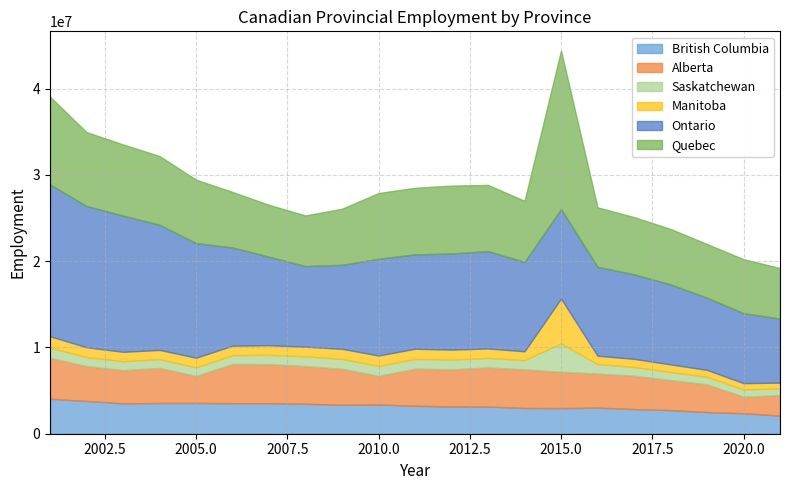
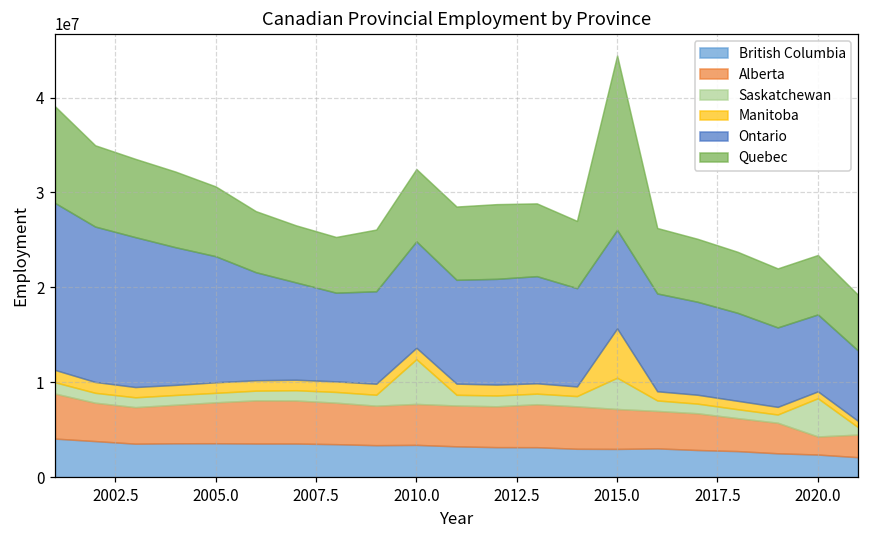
  {
    "Alberta": {
-     "2005.0": 3000000,
-     "2010.0": 3000000,
+     "2005.0": 4000000,
+     "2010.0": 4000000,
      "2015.0": 4000000,
      "2020.0": 2000000
    },
    "Saskatchewan": {
      "2005.0": 1000000,
-     "2010.0": 1000000,
+     "2010.0": 5000000,
      "2015.0": 3000000,
-     "2020.0": 1000000
+     "2020.0": 4000000
    },
    "Manitoba": {
      "2005.0": 1000000,
      "2010.0": 1000000,
      "2015.0": 5000000,
      "2020.0": 1000000
    },
    "Quebec": {
      "2005.0": 7000000,
      "2010.0": 8000000,
      "2015.0": 18000000,
      "2020.0": 6000000
    }
  }
